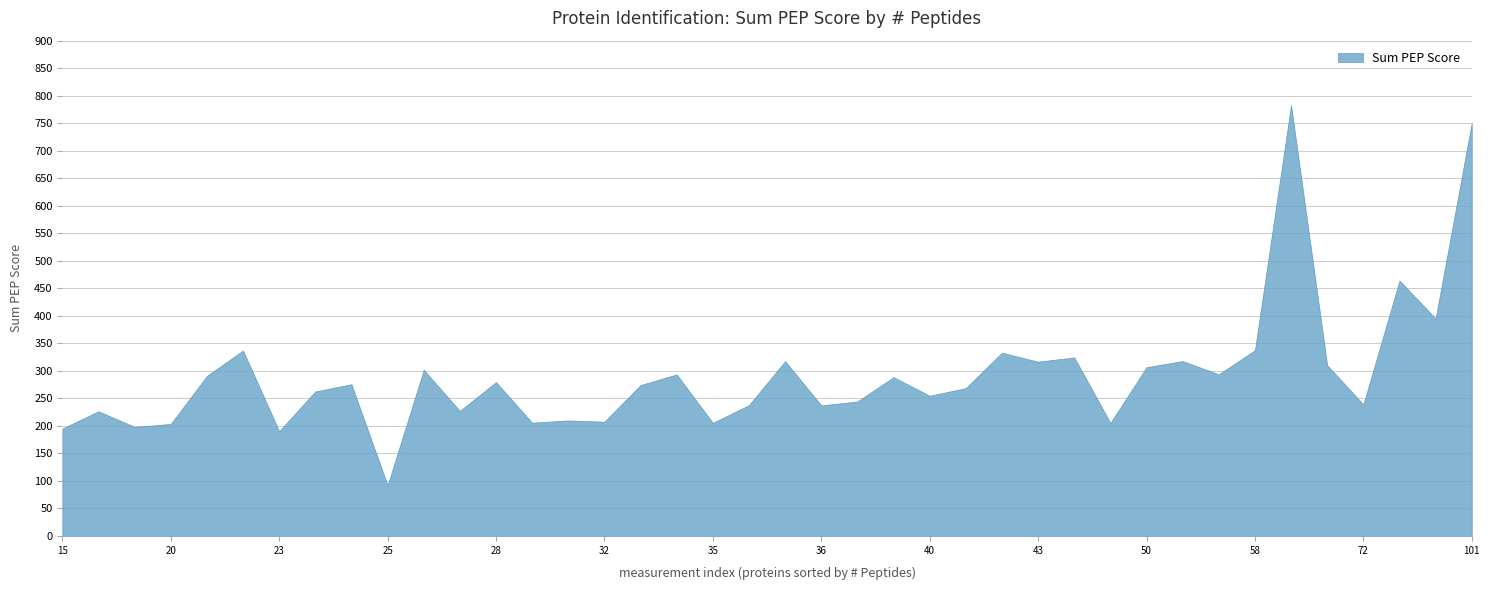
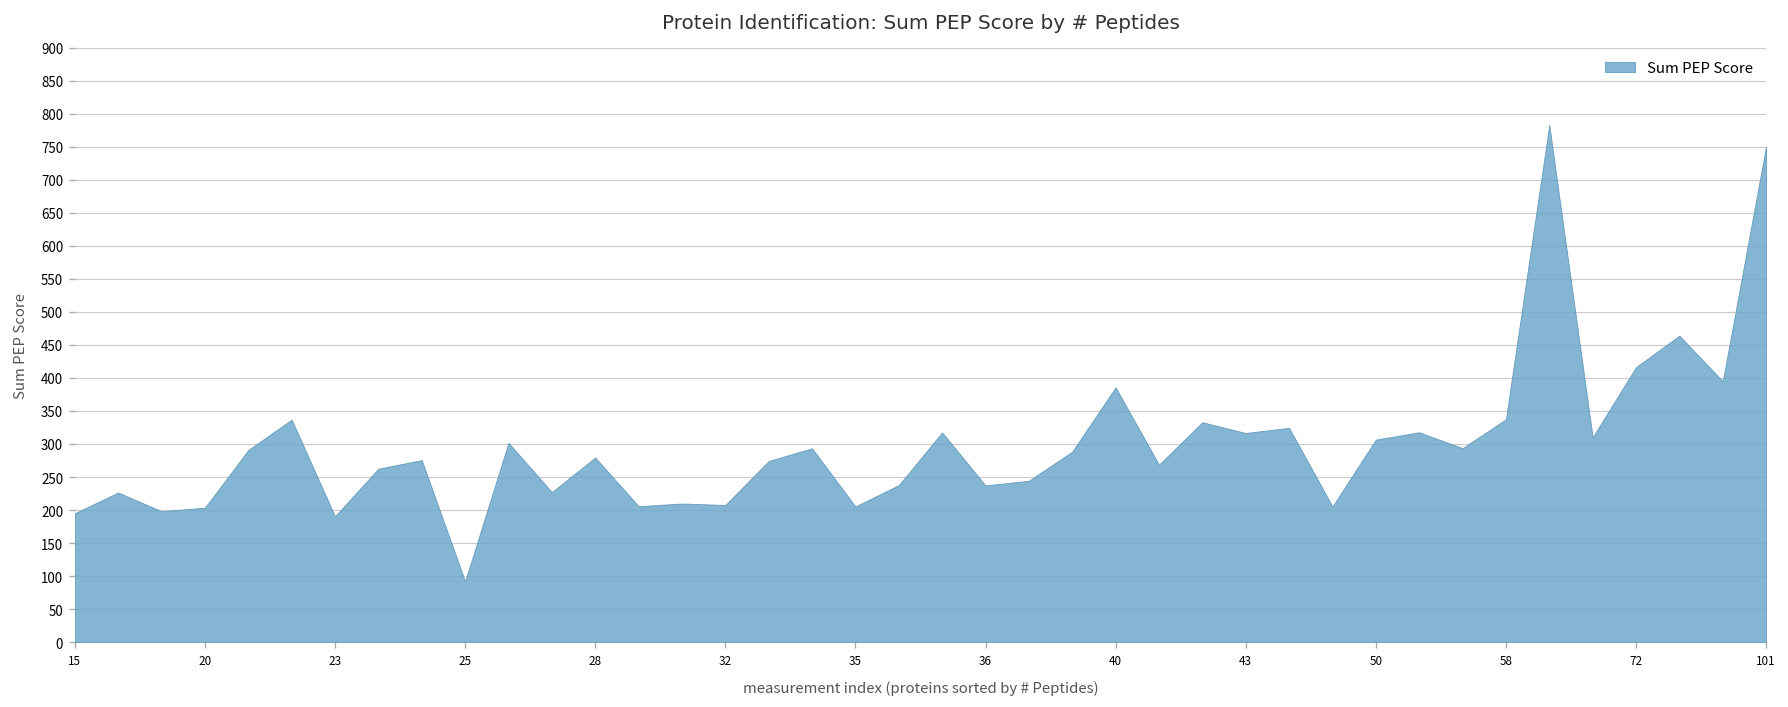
  {
    "25": 90,
    "28": 280,
-   "40": 250,
+   "40": 390,
    "43": 320,
    "50": 310,
    "58": 340,
-   "72": 240,
+   "72": 420,
    "101": 750
  }
